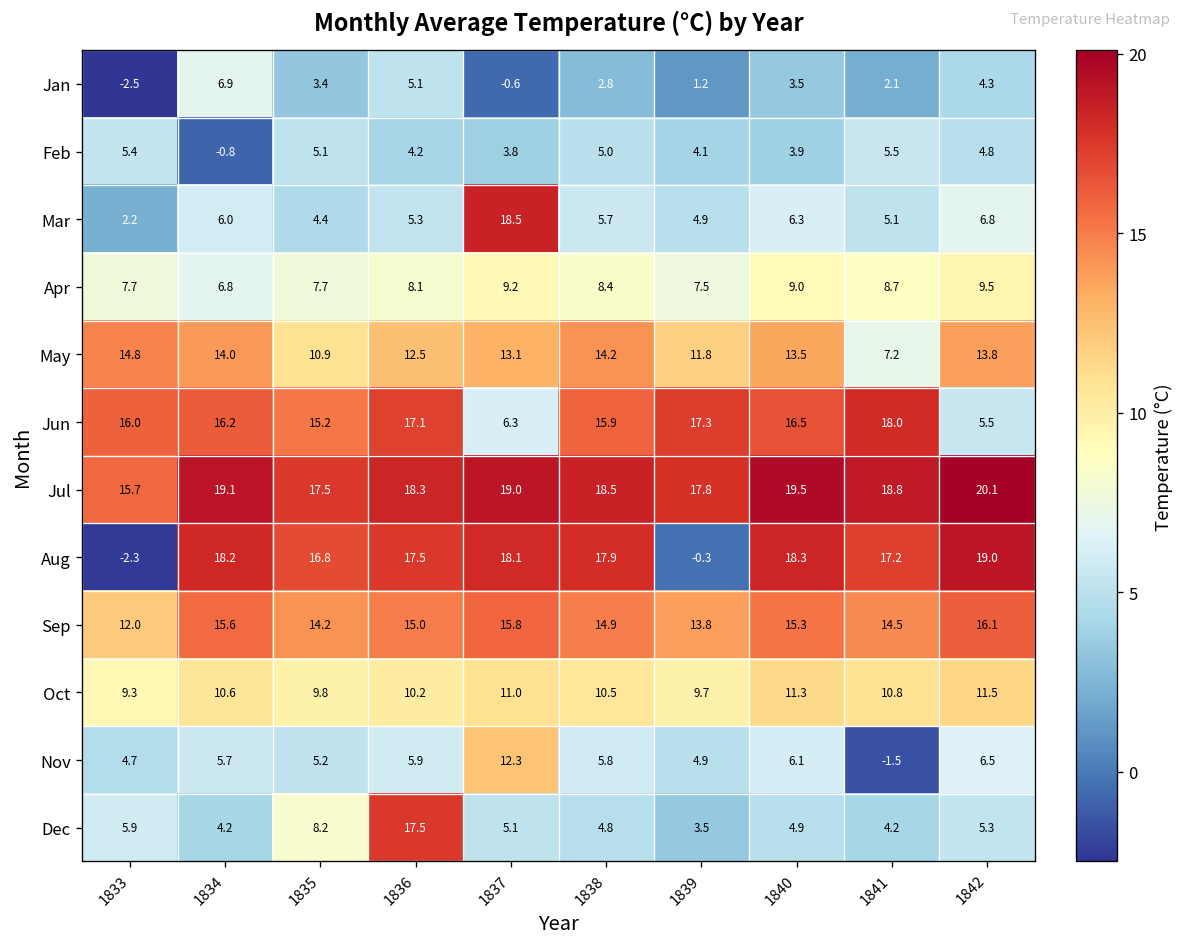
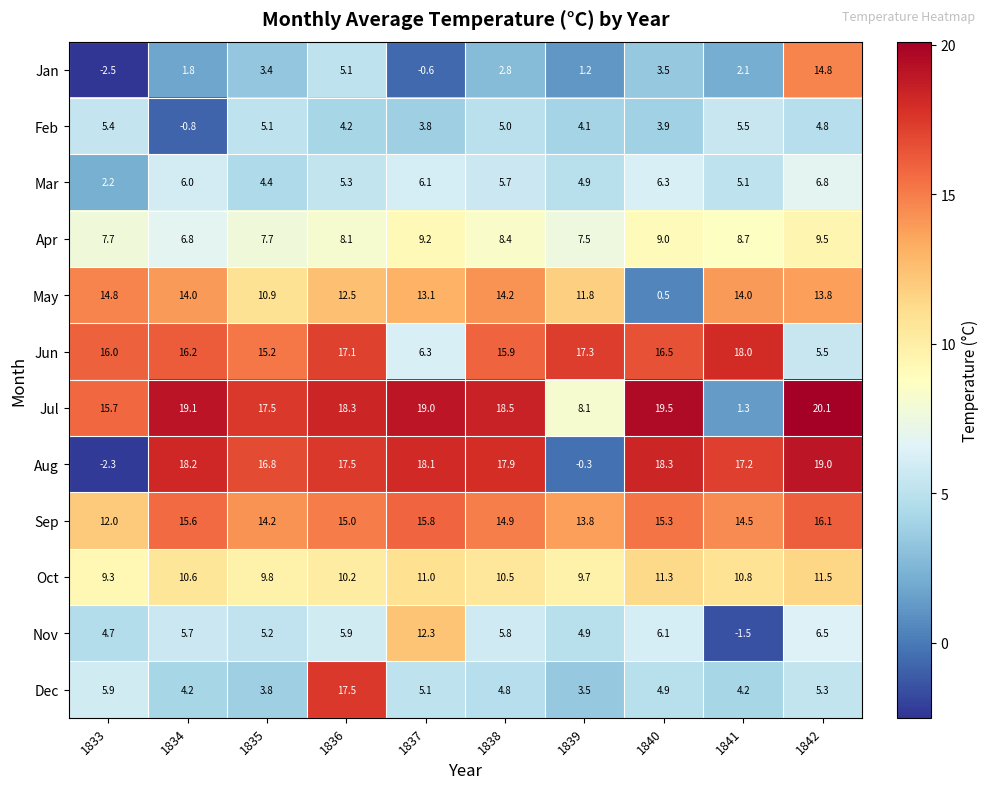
  {
    "Jan": {
      "1833": -2.5,
-     "1834": 6.9,
+     "1834": 1.8,
      "1835": 3.4,
      "1836": 5.1,
      "1837": -0.6,
      "1838": 2.8,
      "1839": 1.2,
      "1840": 3.5,
      "1841": 2.1,
-     "1842": 4.3
+     "1842": 14.8
    },
    "Feb": {
      "1833": 5.4,
      "1834": -0.8,
      "1835": 5.1,
      "1836": 4.2,
      "1837": 3.8,
      "1838": 5.0,
      "1839": 4.1,
      "1840": 3.9,
      "1841": 5.5,
      "1842": 4.8
    },
    "Mar": {
      "1833": 2.2,
      "1834": 6.0,
      "1835": 4.4,
      "1836": 5.3,
-     "1837": 18.5,
+     "1837": 6.1,
      "1838": 5.7,
      "1839": 4.9,
      "1840": 6.3,
      "1841": 5.1,
      "1842": 6.8
    },
    "Apr": {
      "1833": 7.7,
      "1834": 6.8,
      "1835": 7.7,
      "1836": 8.1,
      "1837": 9.2,
      "1838": 8.4,
      "1839": 7.5,
      "1840": 9.0,
      "1841": 8.7,
      "1842": 9.5
    },
    "May": {
      "1833": 14.8,
      "1834": 14.0,
      "1835": 10.9,
      "1836": 12.5,
      "1837": 13.1,
      "1838": 14.2,
      "1839": 11.8,
-     "1840": 13.5,
-     "1841": 7.2,
+     "1840": 0.5,
+     "1841": 14.0,
      "1842": 13.8
    },
    "Jun": {
      "1833": 16.0,
      "1834": 16.2,
      "1835": 15.2,
      "1836": 17.1,
      "1837": 6.3,
      "1838": 15.9,
      "1839": 17.3,
      "1840": 16.5,
      "1841": 18.0,
      "1842": 5.5
    },
    "Jul": {
      "1833": 15.7,
      "1834": 19.1,
      "1835": 17.5,
      "1836": 18.3,
      "1837": 19.0,
      "1838": 18.5,
-     "1839": 17.8,
+     "1839": 8.1,
      "1840": 19.5,
-     "1841": 18.8,
+     "1841": 1.3,
      "1842": 20.1
    },
    "Aug": {
      "1833": -2.3,
      "1834": 18.2,
      "1835": 16.8,
      "1836": 17.5,
      "1837": 18.1,
      "1838": 17.9,
      "1839": -0.3,
      "1840": 18.3,
      "1841": 17.2,
      "1842": 19.0
    },
    "Sep": {
      "1833": 12.0,
      "1834": 15.6,
      "1835": 14.2,
      "1836": 15.0,
      "1837": 15.8,
      "1838": 14.9,
      "1839": 13.8,
      "1840": 15.3,
      "1841": 14.5,
      "1842": 16.1
    },
    "Oct": {
      "1833": 9.3,
      "1834": 10.6,
      "1835": 9.8,
      "1836": 10.2,
      "1837": 11.0,
      "1838": 10.5,
      "1839": 9.7,
      "1840": 11.3,
      "1841": 10.8,
      "1842": 11.5
    },
    "Nov": {
      "1833": 4.7,
      "1834": 5.7,
      "1835": 5.2,
      "1836": 5.9,
      "1837": 12.3,
      "1838": 5.8,
      "1839": 4.9,
      "1840": 6.1,
      "1841": -1.5,
      "1842": 6.5
    },
    "Dec": {
      "1833": 5.9,
      "1834": 4.2,
-     "1835": 8.2,
+     "1835": 3.8,
      "1836": 17.5,
      "1837": 5.1,
      "1838": 4.8,
      "1839": 3.5,
      "1840": 4.9,
      "1841": 4.2,
      "1842": 5.3
    }
  }
